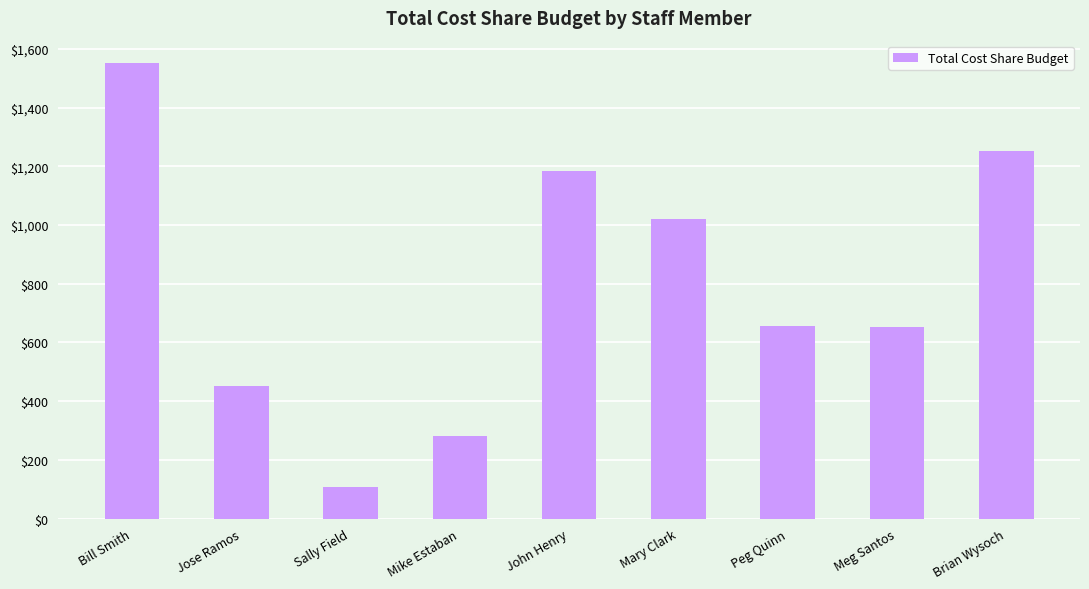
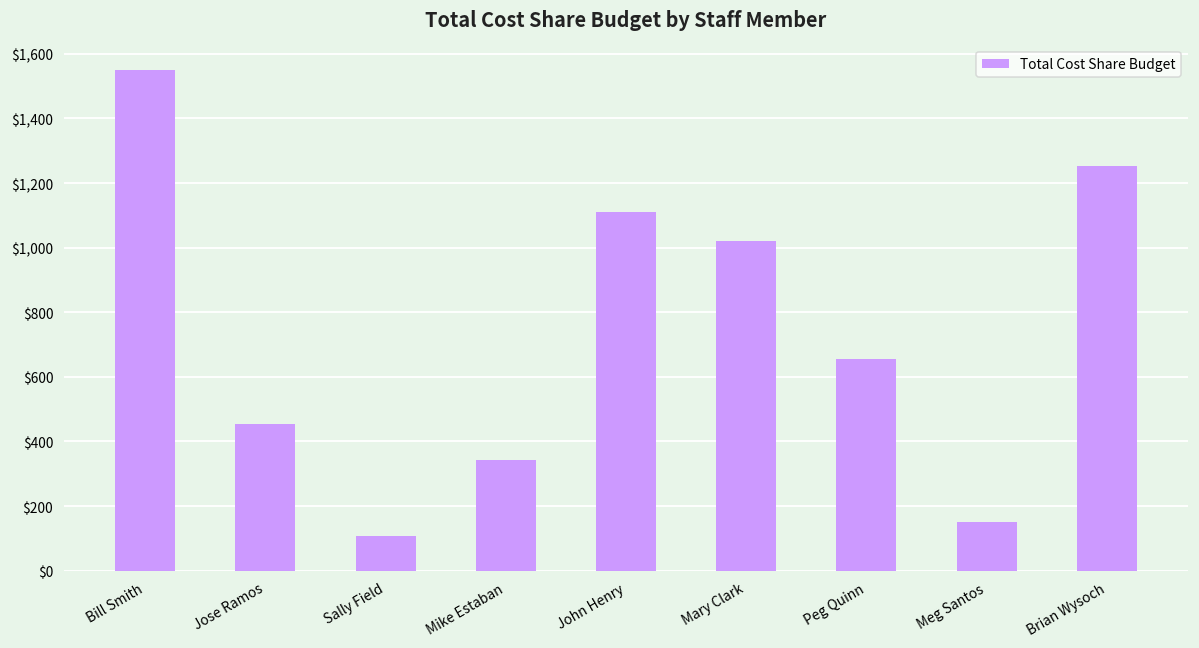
  {
    "Bill Smith": "$1,550",
    "Jose Ramos": "$450",
    "Sally Field": "$110",
-   "Mike Estaban": "$280",
-   "John Henry": "$1,190",
+   "Mike Estaban": "$340",
+   "John Henry": "$1,110",
    "Mary Clark": "$1,020",
    "Peg Quinn": "$660",
-   "Meg Santos": "$650",
+   "Meg Santos": "$150",
    "Brian Wysoch": "$1,250"
  }
